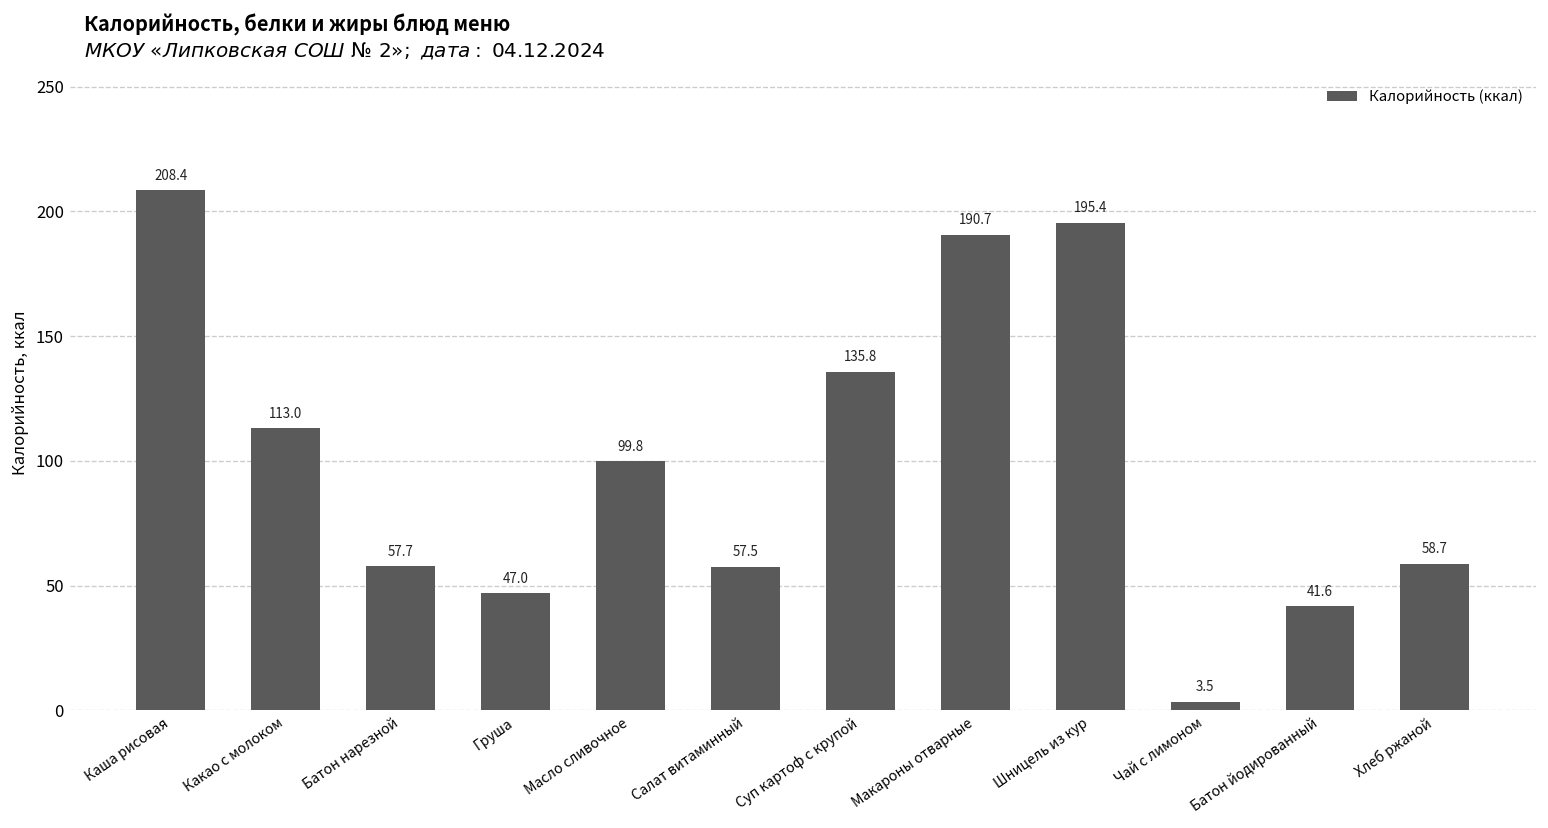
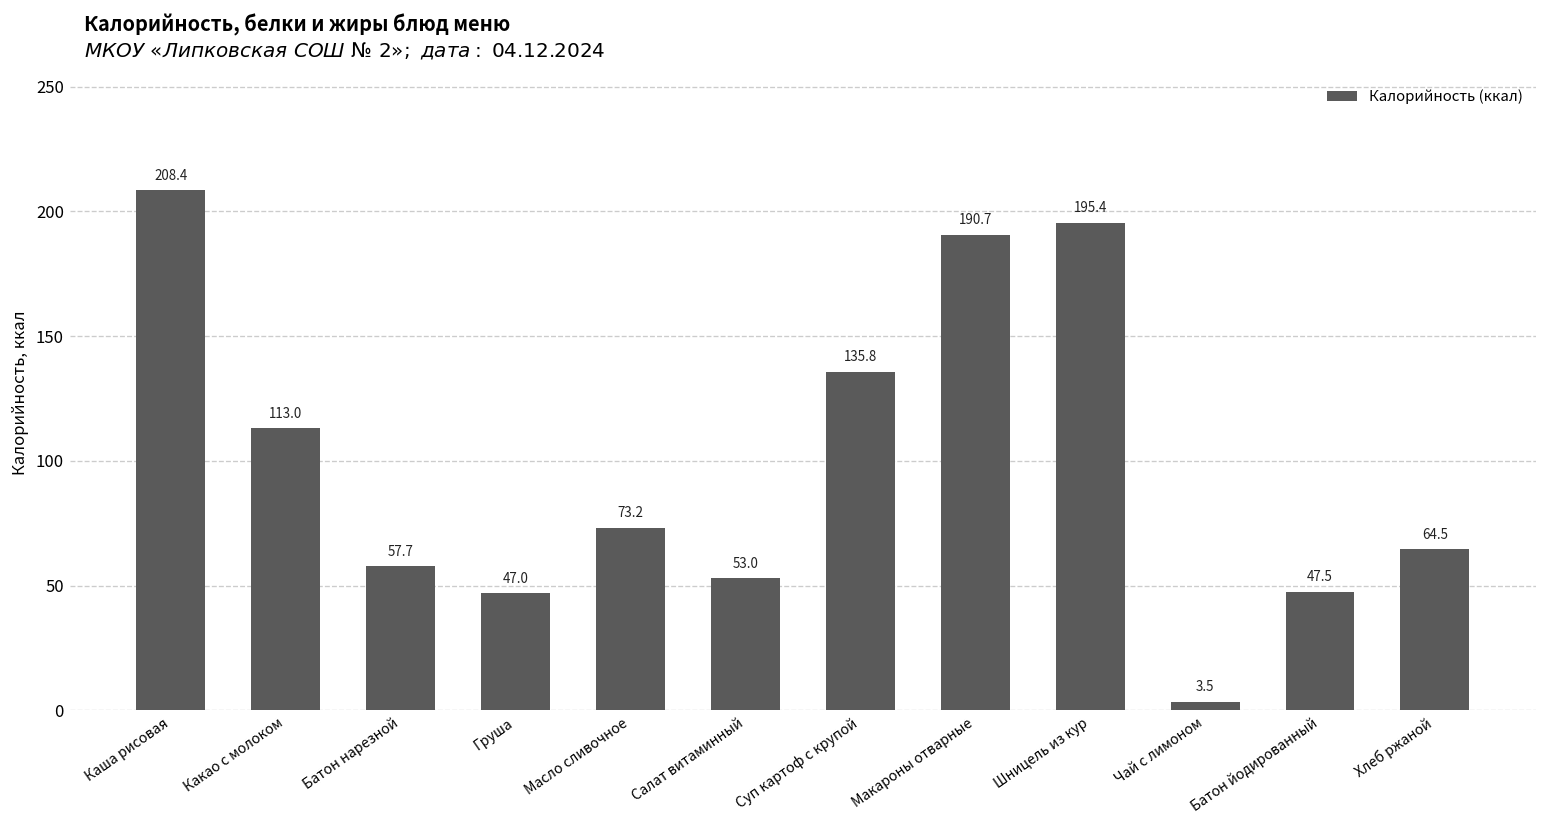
  {
    "Каша рисовая": 208.4,
    "Какао с молоком": 113.0,
    "Батон нарезной": 57.7,
    "Груша": 47.0,
-   "Масло сливочное": 99.8,
-   "Салат витаминный": 57.5,
+   "Масло сливочное": 73.2,
+   "Салат витаминный": 53.0,
    "Суп картоф с крупой": 135.8,
    "Макароны отварные": 190.7,
    "Шницель из кур": 195.4,
    "Чай с лимоном": 3.5,
-   "Батон йодированный": 41.6,
-   "Хлеб ржаной": 58.7
+   "Батон йодированный": 47.5,
+   "Хлеб ржаной": 64.5
  }
